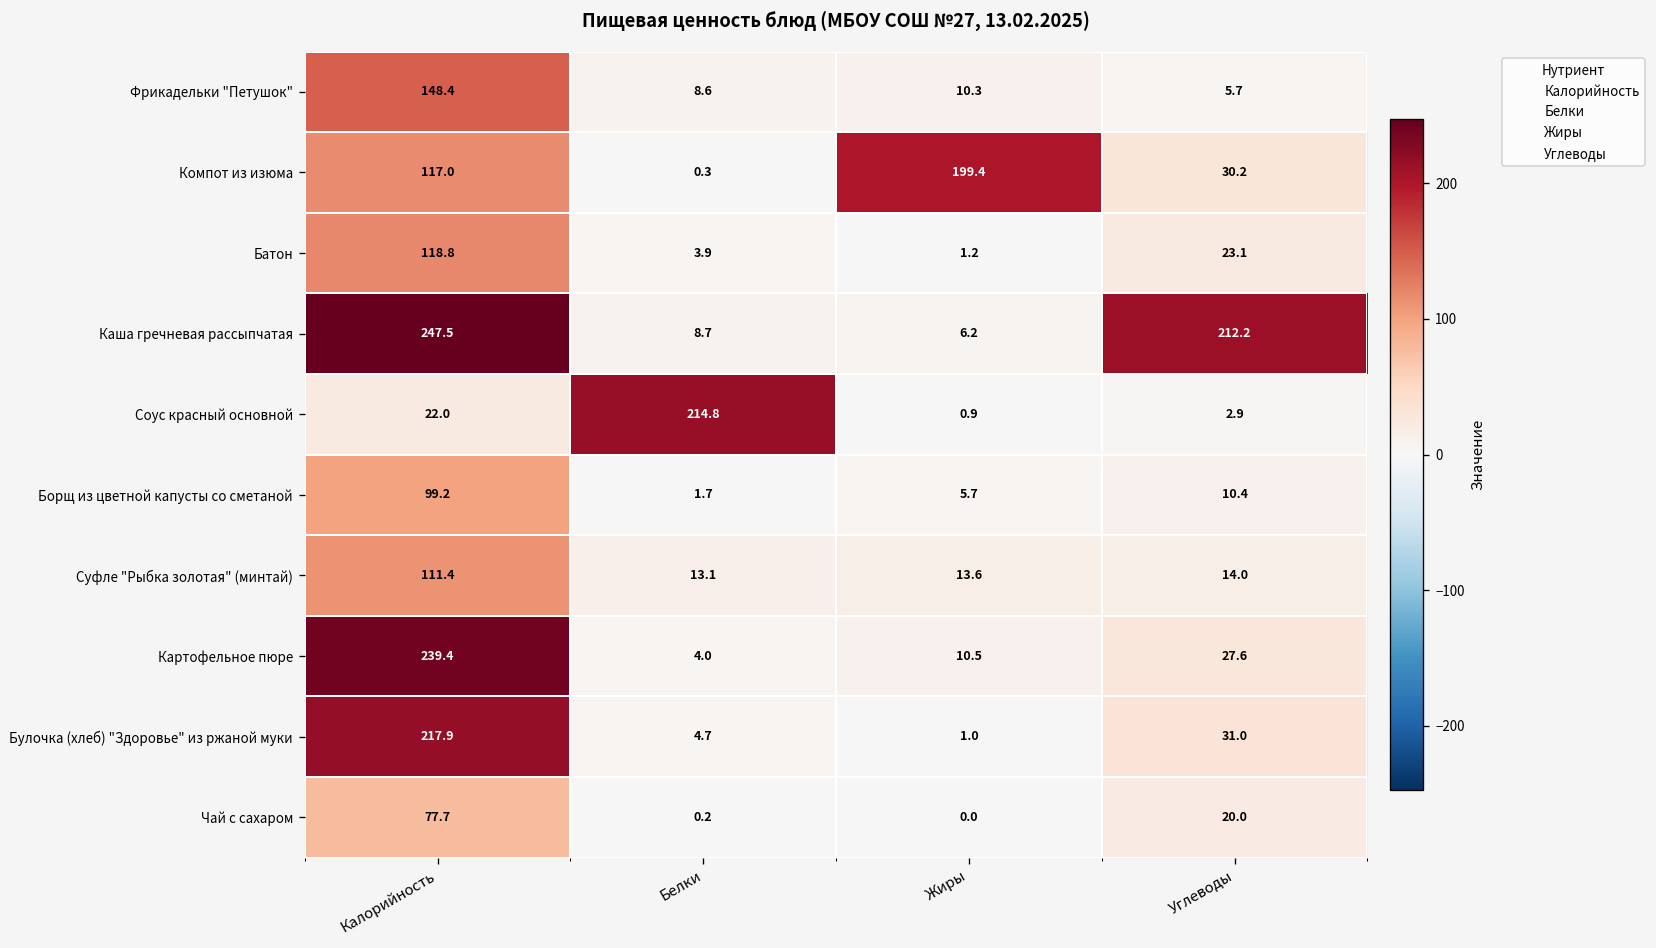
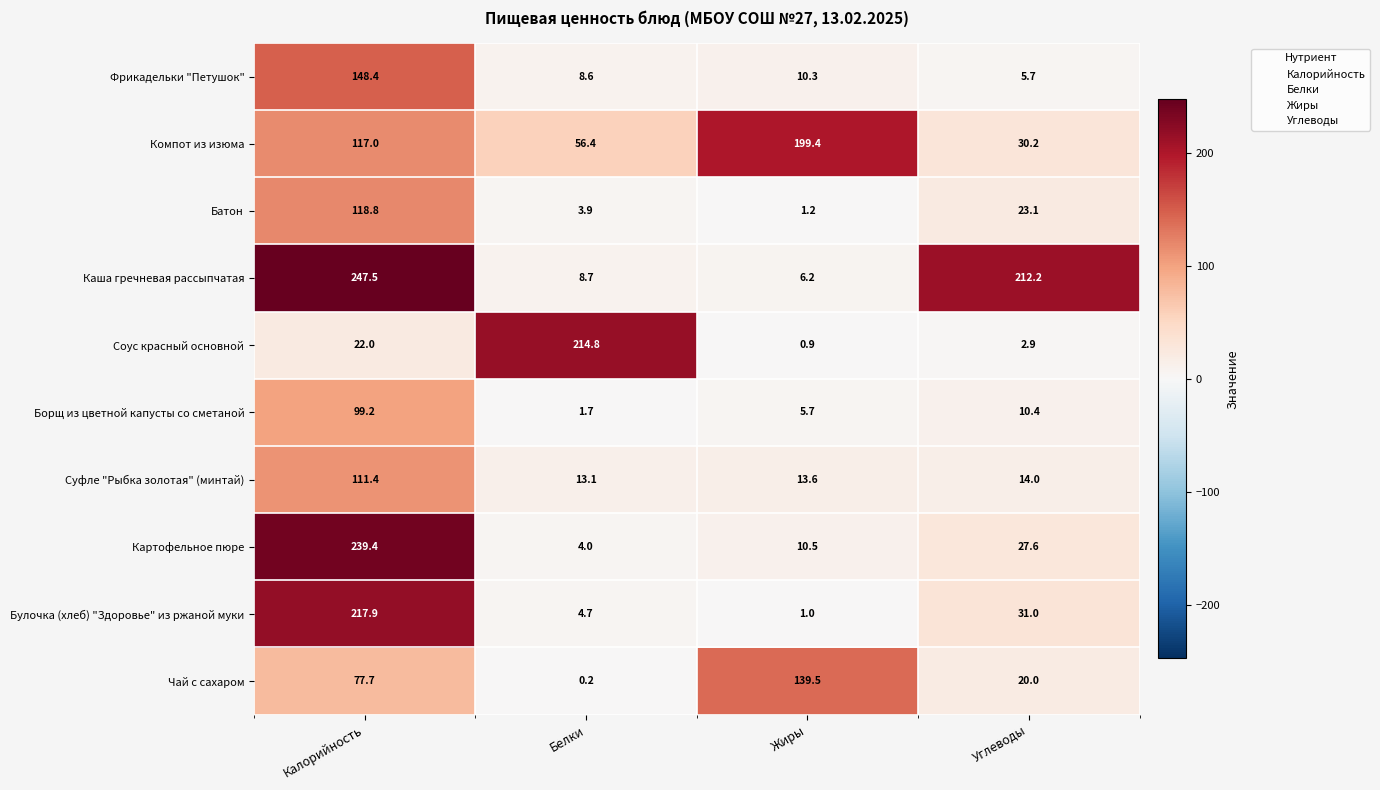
  {
    "Фрикадельки \"Петушок\"": {
      "Калорийность": 148.4,
      "Белки": 8.6,
      "Жиры": 10.3,
      "Углеводы": 5.7
    },
    "Компот из изюма": {
      "Калорийность": 117.0,
-     "Белки": 0.3,
+     "Белки": 56.4,
      "Жиры": 199.4,
      "Углеводы": 30.2
    },
    "Батон": {
      "Калорийность": 118.8,
      "Белки": 3.9,
      "Жиры": 1.2,
      "Углеводы": 23.1
    },
    "Каша гречневая рассыпчатая": {
      "Калорийность": 247.5,
      "Белки": 8.7,
      "Жиры": 6.2,
      "Углеводы": 212.2
    },
    "Соус красный основной": {
      "Калорийность": 22.0,
      "Белки": 214.8,
      "Жиры": 0.9,
      "Углеводы": 2.9
    },
    "Борщ из цветной капусты со сметаной": {
      "Калорийность": 99.2,
      "Белки": 1.7,
      "Жиры": 5.7,
      "Углеводы": 10.4
    },
    "Суфле \"Рыбка золотая\" (минтай)": {
      "Калорийность": 111.4,
      "Белки": 13.1,
      "Жиры": 13.6,
      "Углеводы": 14.0
    },
    "Картофельное пюре": {
      "Калорийность": 239.4,
      "Белки": 4.0,
      "Жиры": 10.5,
      "Углеводы": 27.6
    },
    "Булочка (хлеб) \"Здоровье\" из ржаной муки": {
      "Калорийность": 217.9,
      "Белки": 4.7,
      "Жиры": 1.0,
      "Углеводы": 31.0
    },
    "Чай с сахаром": {
      "Калорийность": 77.7,
      "Белки": 0.2,
-     "Жиры": 0.0,
+     "Жиры": 139.5,
      "Углеводы": 20.0
    }
  }
